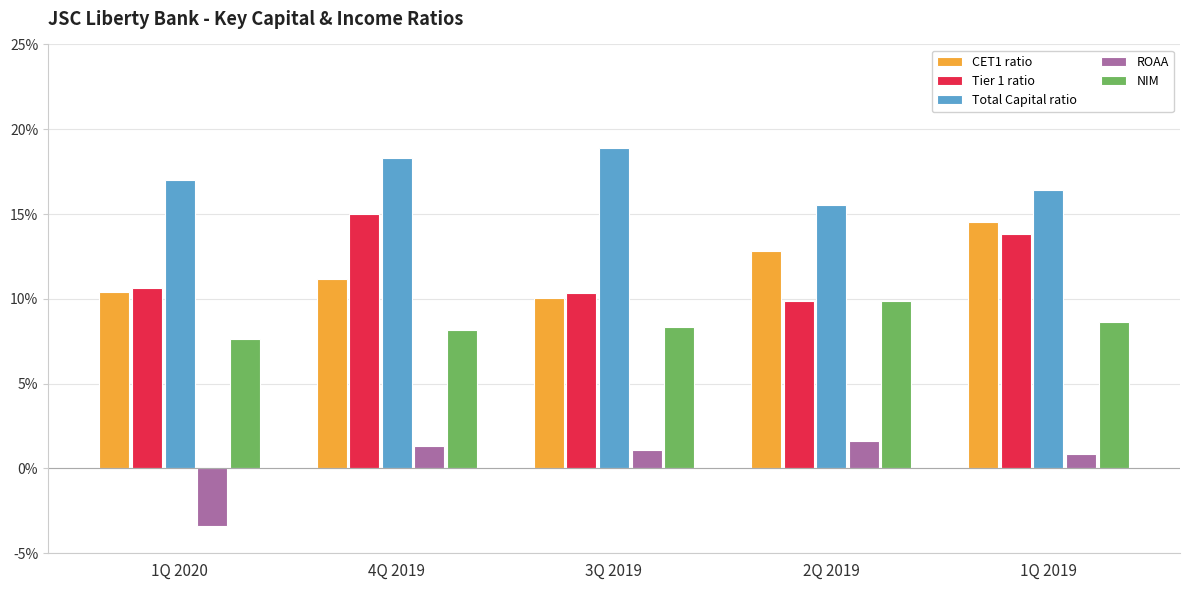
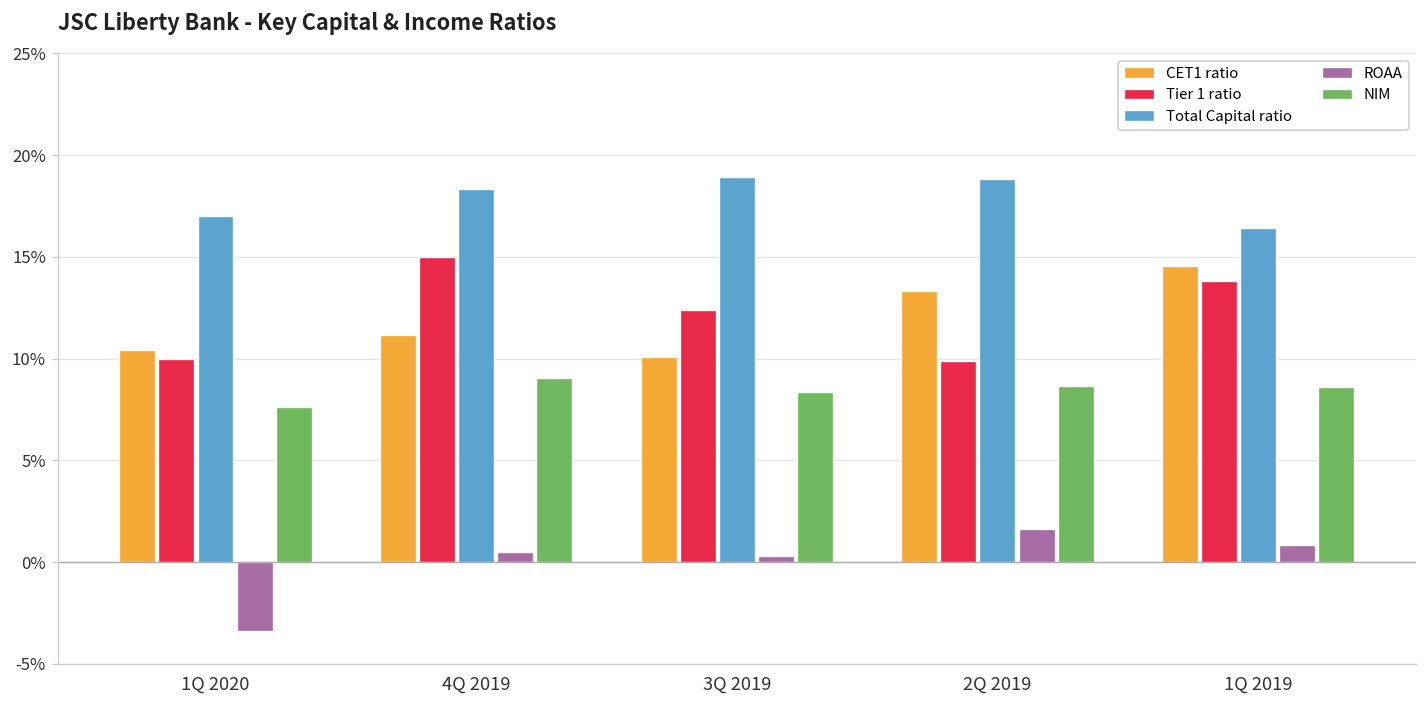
  {
    "CET1 ratio": {
      "1Q 2020": "10.4%",
      "4Q 2019": "11.2%",
      "3Q 2019": "10.1%",
-     "2Q 2019": "12.8%",
+     "2Q 2019": "13.3%",
      "1Q 2019": "14.5%"
    },
    "Tier 1 ratio": {
-     "1Q 2020": "10.7%",
+     "1Q 2020": "10.0%",
      "4Q 2019": "15.0%",
-     "3Q 2019": "10.3%",
+     "3Q 2019": "12.4%",
      "2Q 2019": "9.9%",
      "1Q 2019": "13.8%"
    },
    "Total Capital ratio": {
      "1Q 2020": "17.0%",
      "4Q 2019": "18.3%",
      "3Q 2019": "18.9%",
-     "2Q 2019": "15.5%",
+     "2Q 2019": "18.8%",
      "1Q 2019": "16.4%"
    },
    "ROAA": {
      "1Q 2020": "-3.4%",
-     "4Q 2019": "1.4%",
-     "3Q 2019": "1.1%",
+     "4Q 2019": "0.5%",
+     "3Q 2019": "0.3%",
      "2Q 2019": "1.6%",
      "1Q 2019": "0.8%"
    },
    "NIM": {
      "1Q 2020": "7.6%",
-     "4Q 2019": "8.2%",
+     "4Q 2019": "9.0%",
      "3Q 2019": "8.4%",
-     "2Q 2019": "9.9%",
+     "2Q 2019": "8.6%",
      "1Q 2019": "8.6%"
    }
  }
